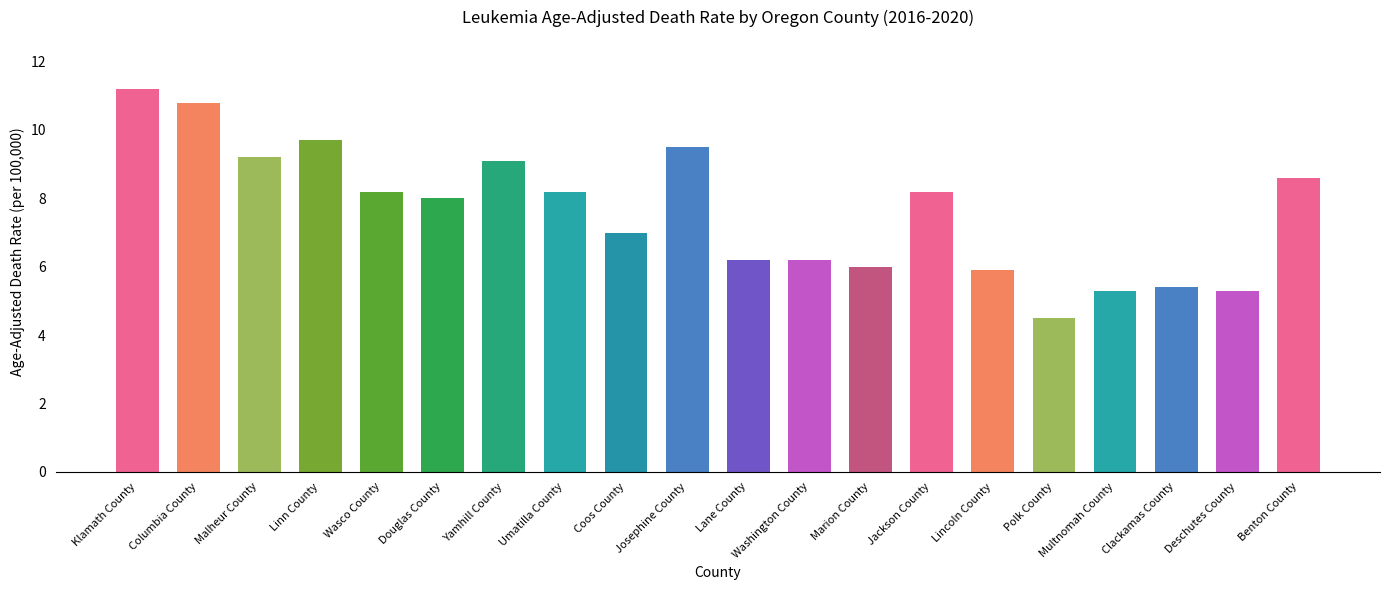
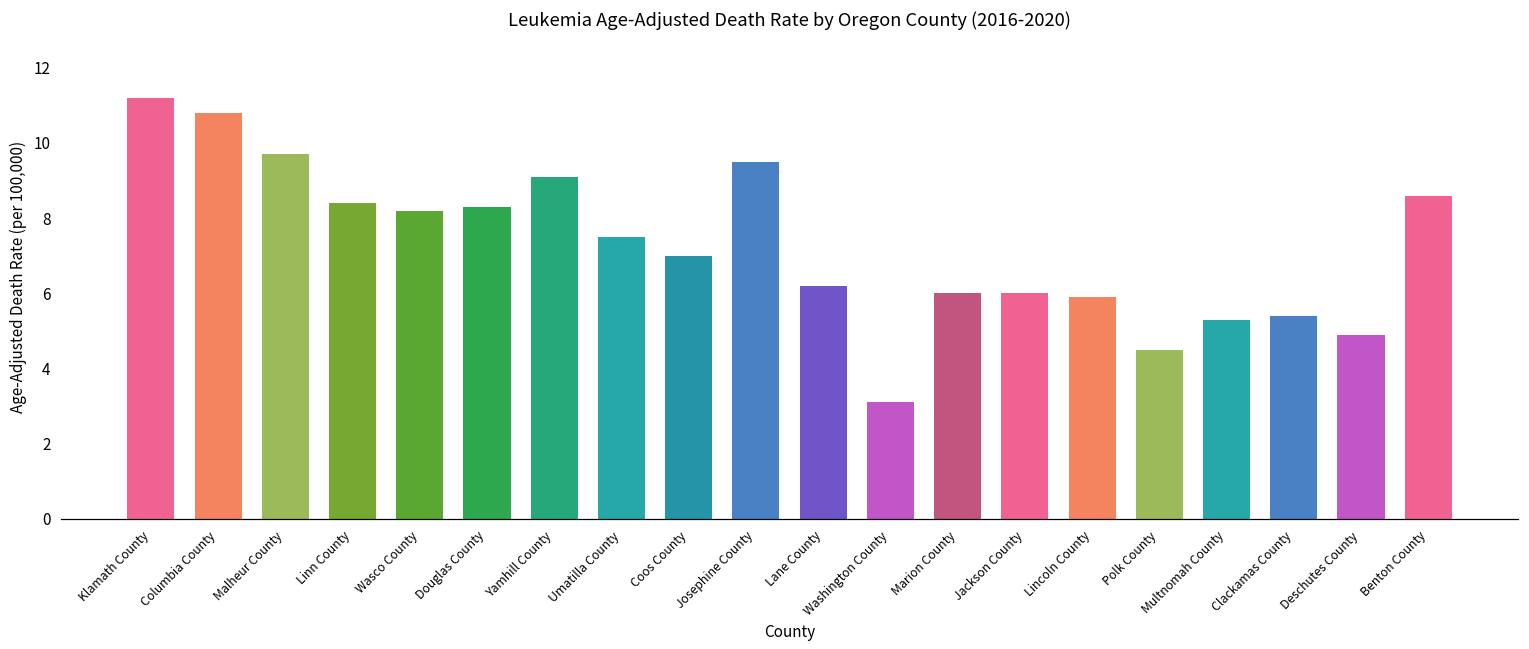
  {
    "Klamath County": 11.2,
    "Columbia County": 10.8,
-   "Malheur County": 9.2,
-   "Linn County": 9.7,
+   "Malheur County": 9.7,
+   "Linn County": 8.4,
    "Wasco County": 8.2,
-   "Douglas County": 8.0,
+   "Douglas County": 8.3,
    "Yamhill County": 9.1,
-   "Umatilla County": 8.2,
+   "Umatilla County": 7.5,
    "Coos County": 7.0,
    "Josephine County": 9.5,
    "Lane County": 6.2,
-   "Washington County": 6.2,
+   "Washington County": 3.1,
    "Marion County": 6.0,
-   "Jackson County": 8.2,
+   "Jackson County": 6.0,
    "Lincoln County": 5.9,
    "Polk County": 4.5,
    "Multnomah County": 5.3,
    "Clackamas County": 5.4,
-   "Deschutes County": 5.3,
+   "Deschutes County": 4.9,
    "Benton County": 8.6
  }
